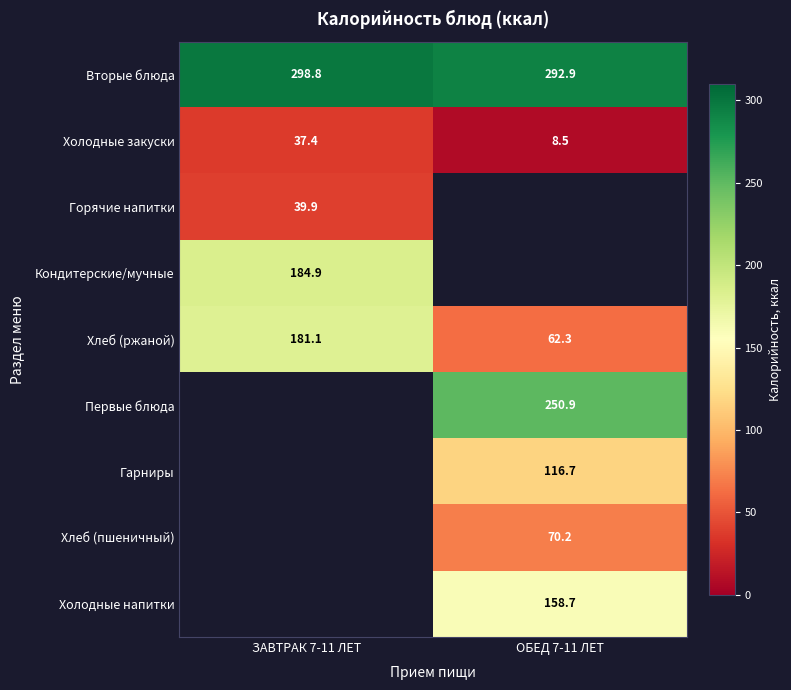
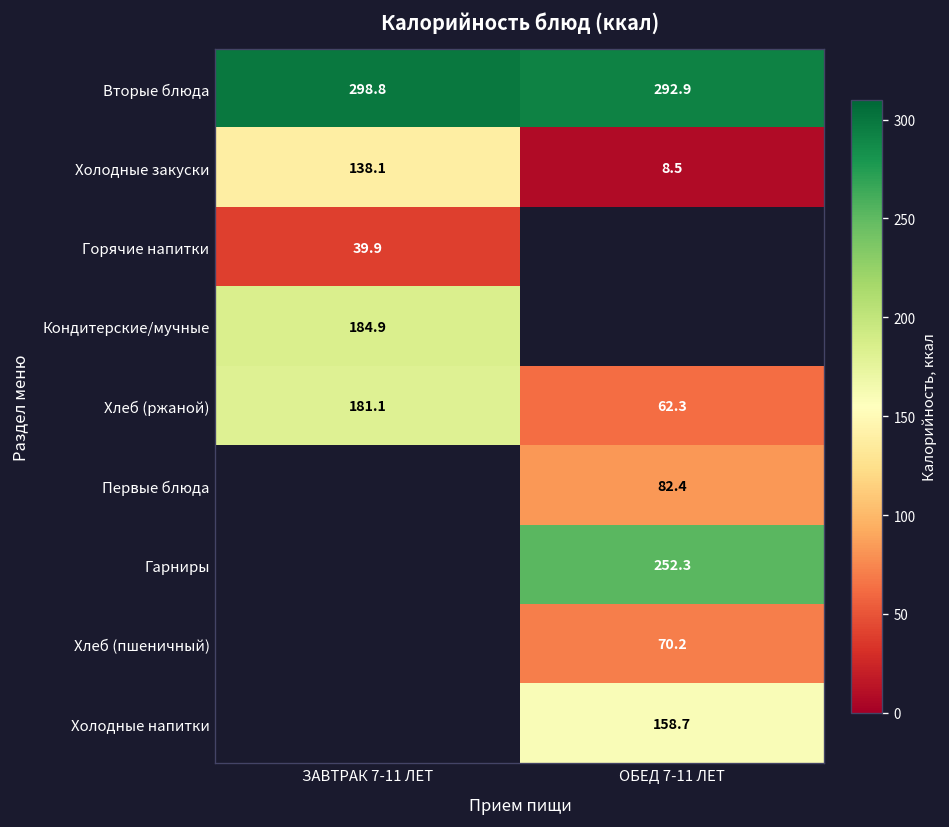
  {
    "Вторые блюда": {
      "ЗАВТРАК 7-11 ЛЕТ": 298.8,
      "ОБЕД 7-11 ЛЕТ": 292.9
    },
    "Холодные закуски": {
-     "ЗАВТРАК 7-11 ЛЕТ": 37.4,
+     "ЗАВТРАК 7-11 ЛЕТ": 138.1,
      "ОБЕД 7-11 ЛЕТ": 8.5
    },
    "Горячие напитки": {
      "ЗАВТРАК 7-11 ЛЕТ": 39.9
    },
    "Кондитерские/мучные": {
      "ЗАВТРАК 7-11 ЛЕТ": 184.9
    },
    "Хлеб (ржаной)": {
      "ЗАВТРАК 7-11 ЛЕТ": 181.1,
      "ОБЕД 7-11 ЛЕТ": 62.3
    },
    "Первые блюда": {
-     "ОБЕД 7-11 ЛЕТ": 250.9
+     "ОБЕД 7-11 ЛЕТ": 82.4
    },
    "Гарниры": {
-     "ОБЕД 7-11 ЛЕТ": 116.7
+     "ОБЕД 7-11 ЛЕТ": 252.3
    },
    "Хлеб (пшеничный)": {
      "ОБЕД 7-11 ЛЕТ": 70.2
    },
    "Холодные напитки": {
      "ОБЕД 7-11 ЛЕТ": 158.7
    }
  }
